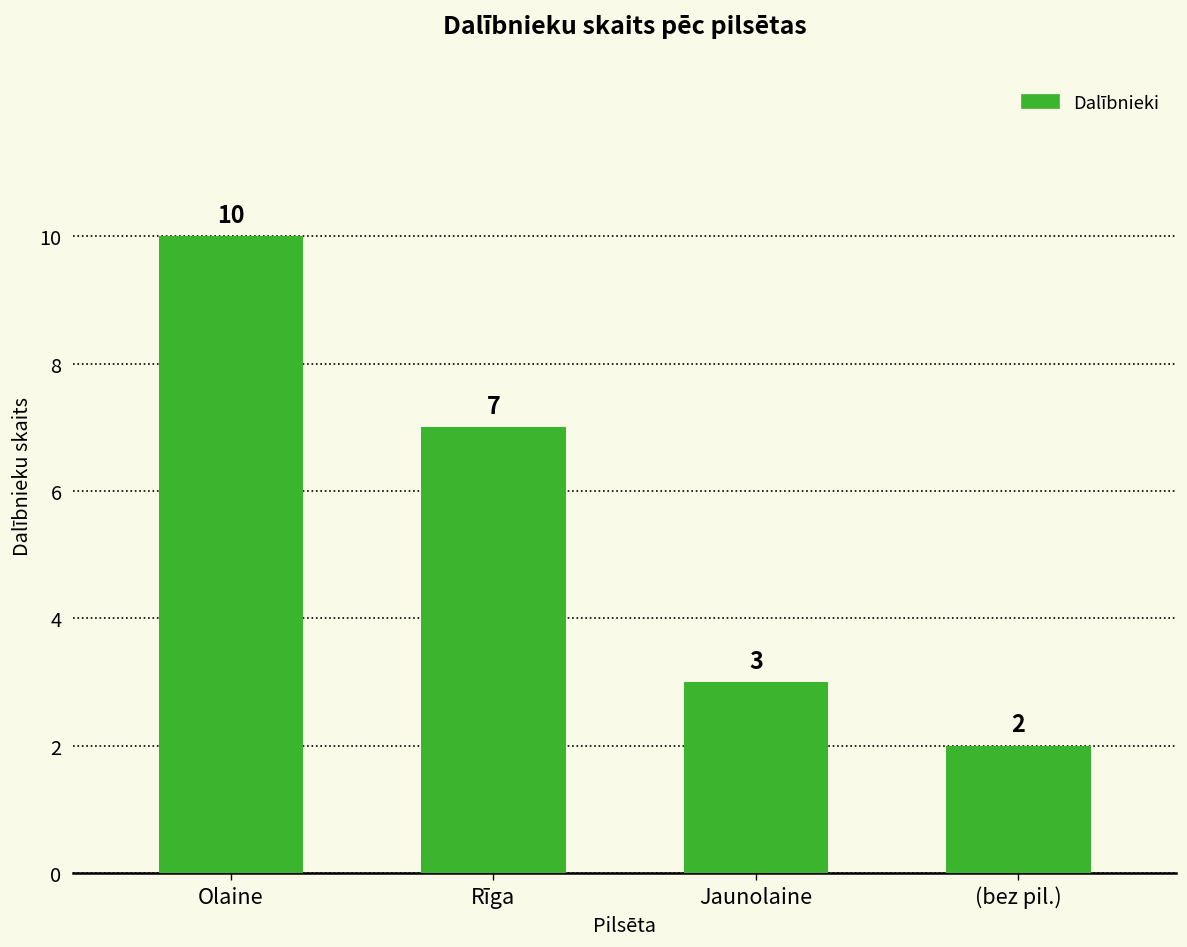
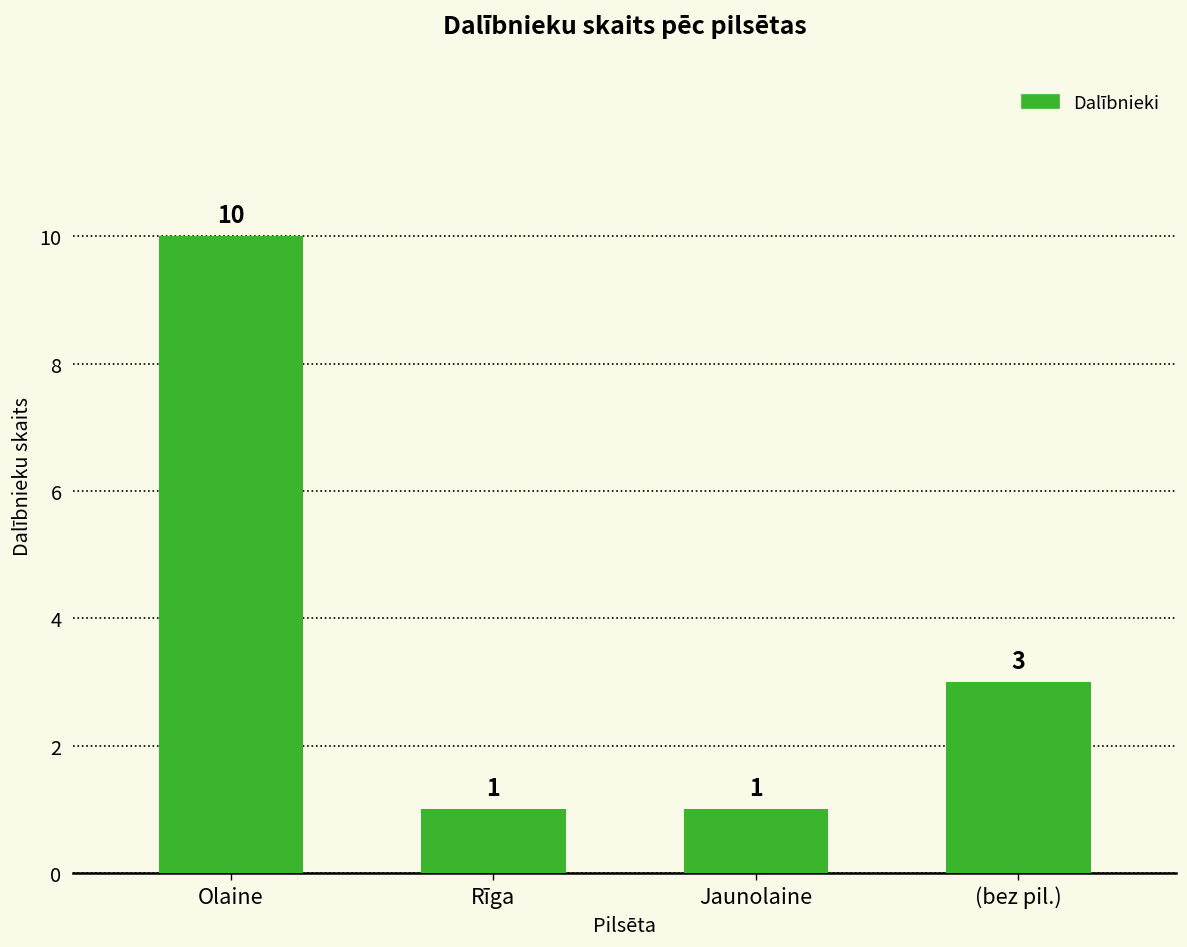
  {
    "Olaine": 10,
-   "Rīga": 7,
-   "Jaunolaine": 3,
-   "(bez pil.)": 2
+   "Rīga": 1,
+   "Jaunolaine": 1,
+   "(bez pil.)": 3
  }
